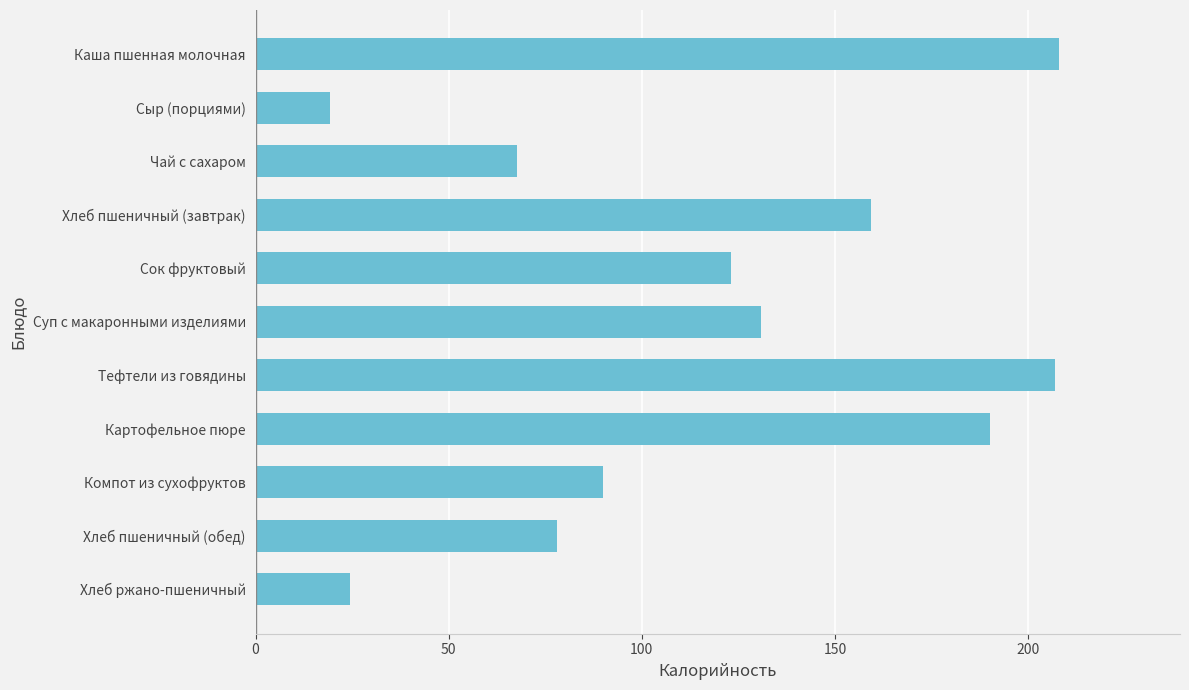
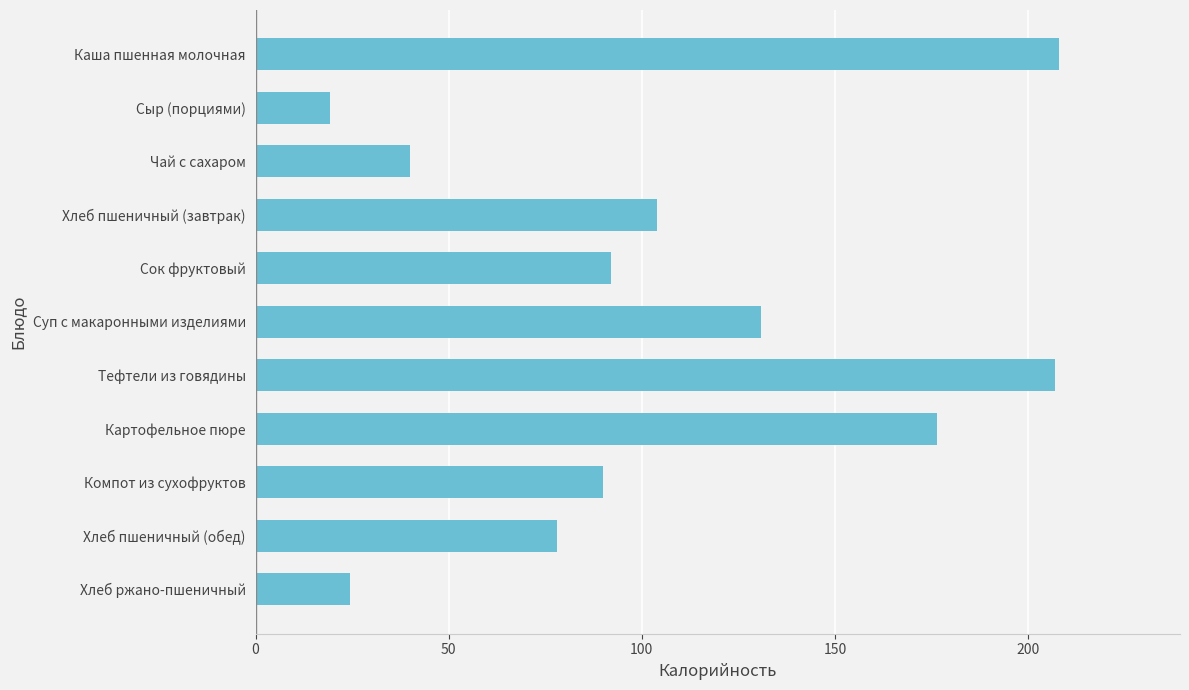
  {
    "Каша пшенная молочная": 208,
    "Сыр (порциями)": 19,
-   "Чай с сахаром": 68,
-   "Хлеб пшеничный (завтрак)": 159,
-   "Сок фруктовый": 123,
+   "Чай с сахаром": 40,
+   "Хлеб пшеничный (завтрак)": 104,
+   "Сок фруктовый": 92,
    "Суп с макаронными изделиями": 131,
    "Тефтели из говядины": 207,
-   "Картофельное пюре": 190,
+   "Картофельное пюре": 176,
    "Компот из сухофруктов": 90,
    "Хлеб пшеничный (обед)": 78,
    "Хлеб ржано-пшеничный": 24
  }
